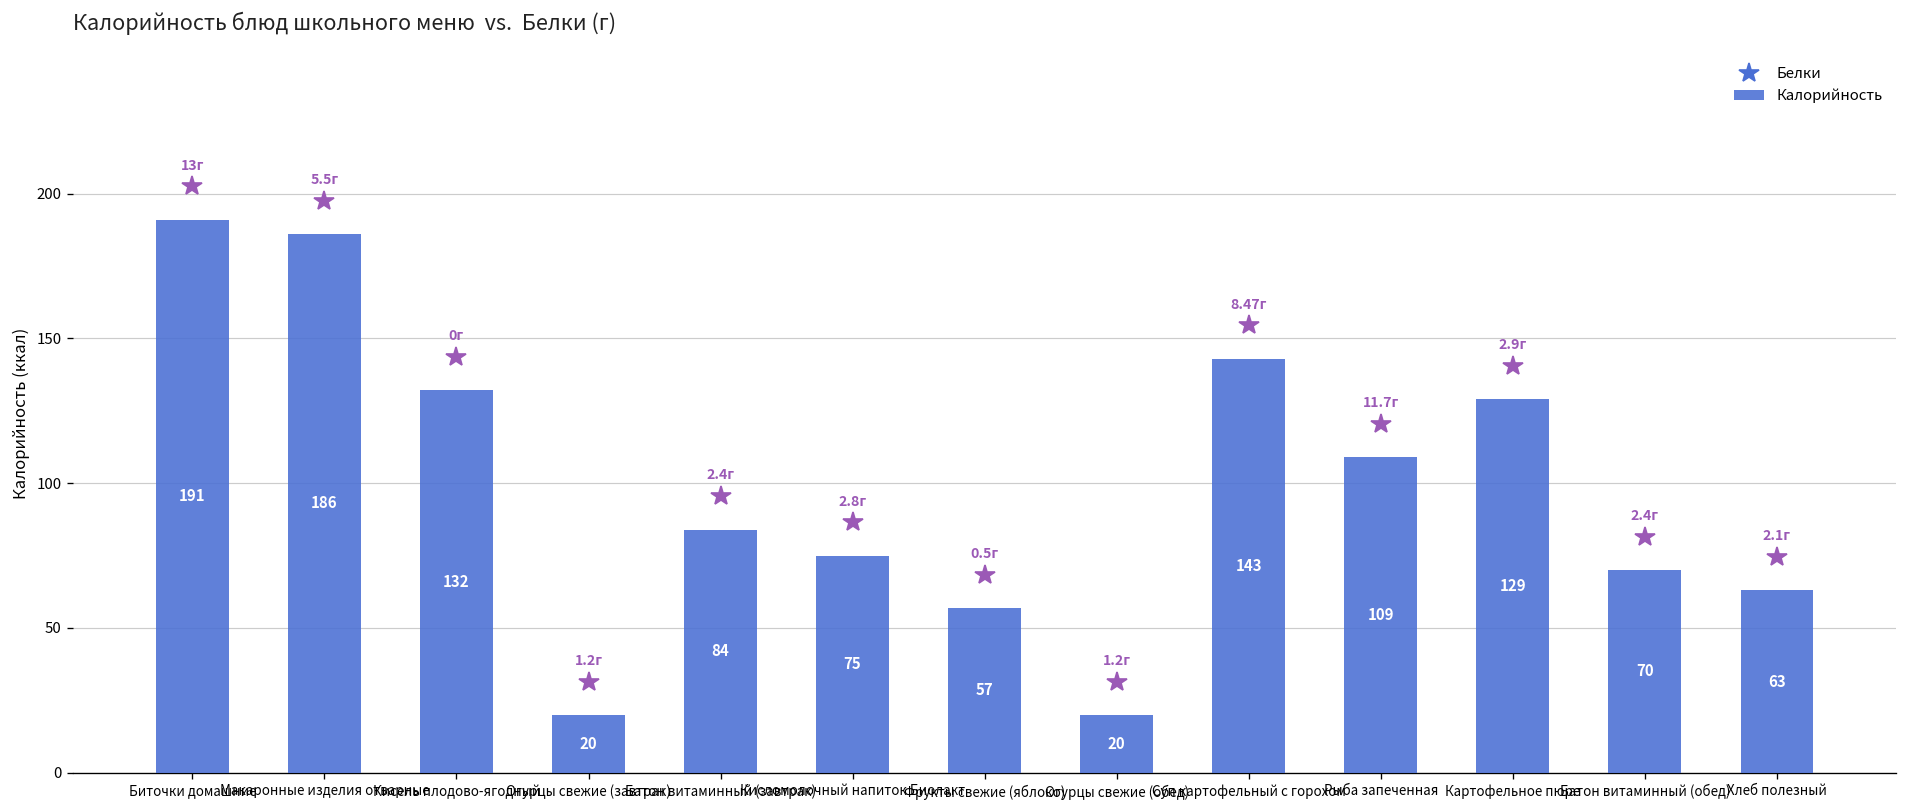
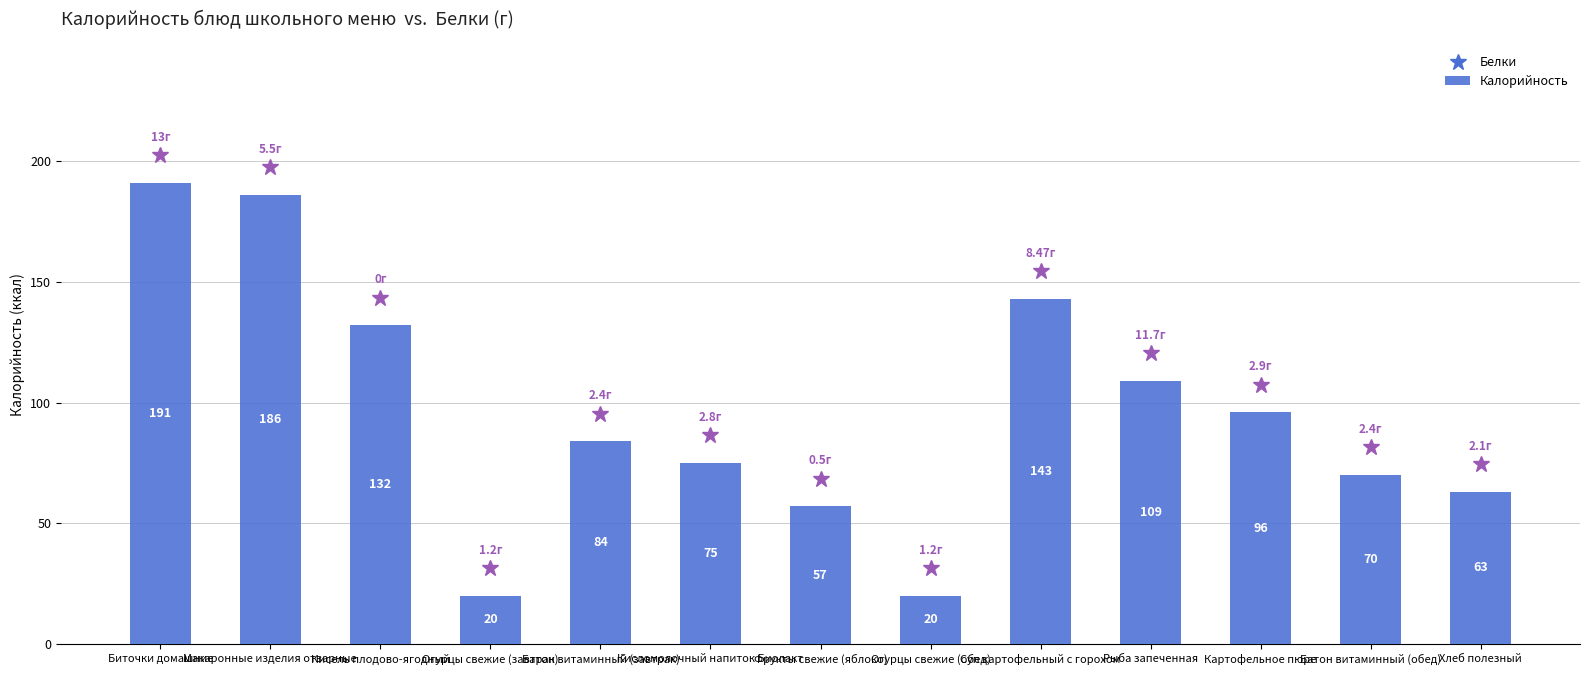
  {
    "Калорийность": {
-     "Картофельное пюре": 129,
+     "Картофельное пюре": 96,
      "Батон витаминный (обед)": 70,
      "Хлеб полезный": 63
    }
  }
